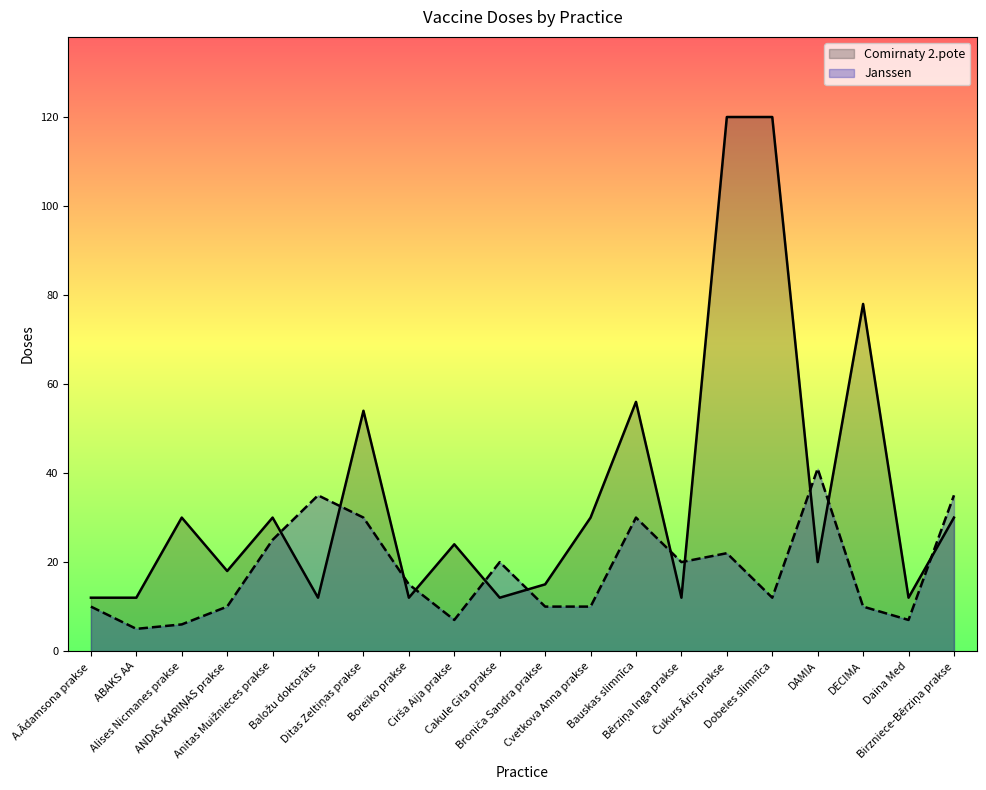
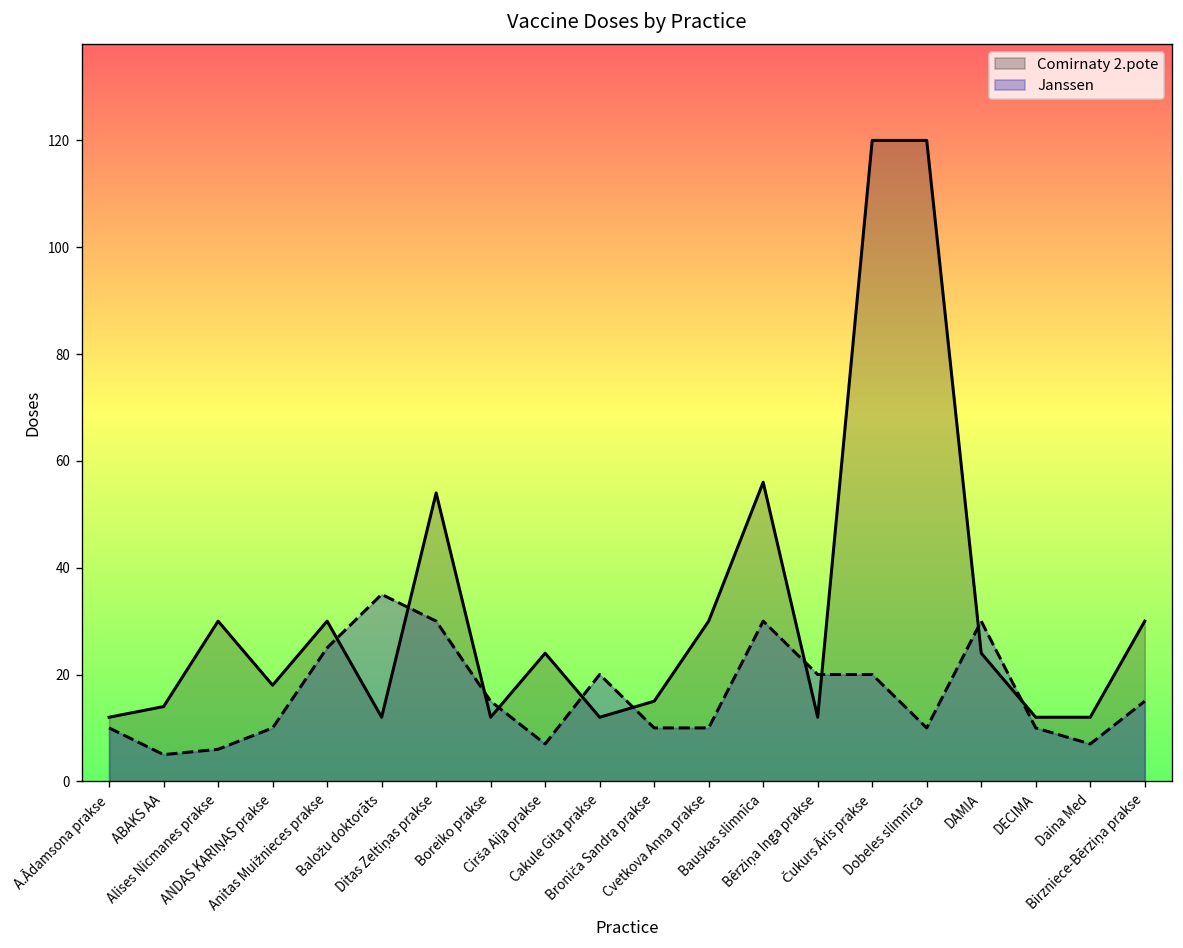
  {
    "Comirnaty 2.pote": {
      "A.Ādamsona prakse": 12,
-     "ABAKS AA": 12,
+     "ABAKS AA": 14,
      "Alises Nicmanes prakse": 30,
      "ANDAS KARIŅAS prakse": 18,
      "Anitas Muižnieces prakse": 30,
      "Baložu doktorāts": 12,
      "Ditas Zeltiņas prakse": 54,
      "Boreiko prakse": 12,
      "Cirša Aija prakse": 24,
      "Cakule Gita prakse": 12,
      "Broniča Sandra prakse": 15,
      "Cvetkova Anna prakse": 30,
      "Bauskas slimnīca": 56,
      "Bērziņa Inga prakse": 12,
      "Čukurs Āris prakse": 120,
      "Dobeles slimnīca": 120,
-     "DAMIA": 20,
-     "DECIMA": 78,
+     "DAMIA": 24,
+     "DECIMA": 12,
      "Daina Med": 12,
      "Birzniece-Bērziņa prakse": 30
    },
    "Janssen": {
      "A.Ādamsona prakse": 10,
      "ABAKS AA": 5,
      "Alises Nicmanes prakse": 6,
      "ANDAS KARIŅAS prakse": 10,
      "Anitas Muižnieces prakse": 25,
      "Baložu doktorāts": 35,
      "Ditas Zeltiņas prakse": 30,
      "Boreiko prakse": 15,
      "Cirša Aija prakse": 7,
      "Cakule Gita prakse": 20,
      "Broniča Sandra prakse": 10,
      "Cvetkova Anna prakse": 10,
      "Bauskas slimnīca": 30,
      "Bērziņa Inga prakse": 20,
-     "Čukurs Āris prakse": 22,
-     "Dobeles slimnīca": 12,
-     "DAMIA": 41,
+     "Čukurs Āris prakse": 20,
+     "Dobeles slimnīca": 10,
+     "DAMIA": 30,
      "DECIMA": 10,
      "Daina Med": 7,
-     "Birzniece-Bērziņa prakse": 35
+     "Birzniece-Bērziņa prakse": 15
    }
  }
